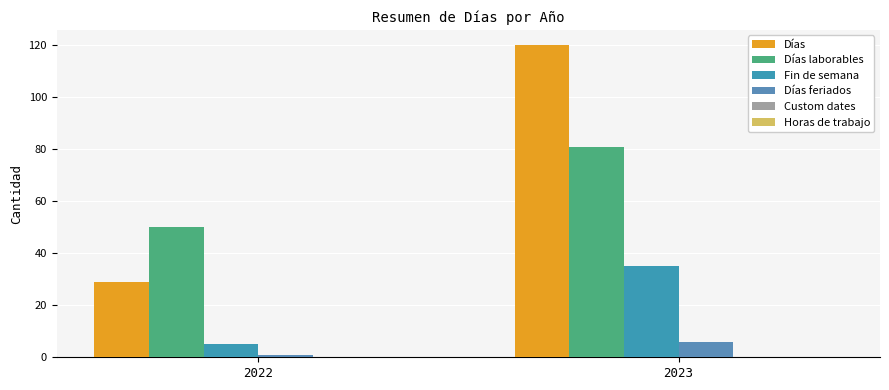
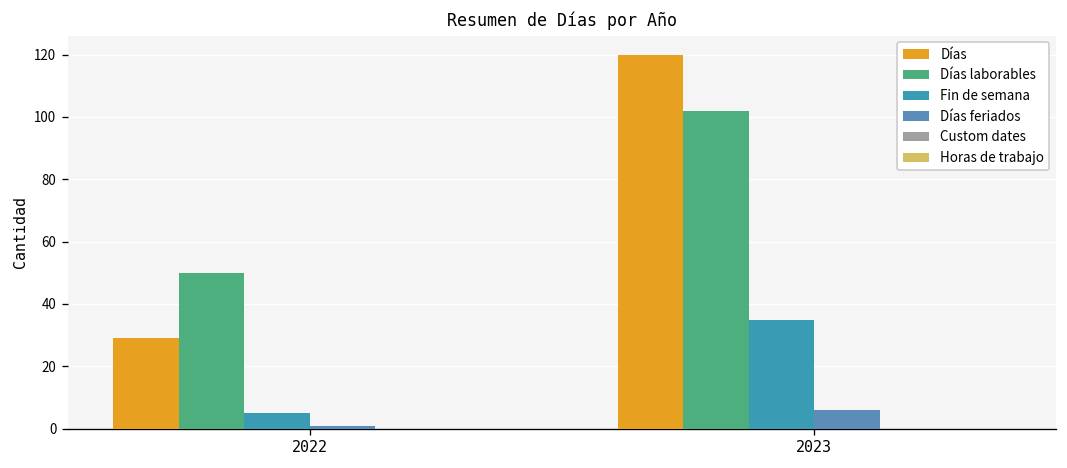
  {
    "Días": {
      "2022": 29,
      "2023": 120
    },
    "Días laborables": {
      "2022": 50,
-     "2023": 81
+     "2023": 102
    },
    "Custom dates": {
      "2022": 0,
      "2023": 0
    },
    "Horas de trabajo": {
      "2022": 0,
      "2023": 0
    }
  }
